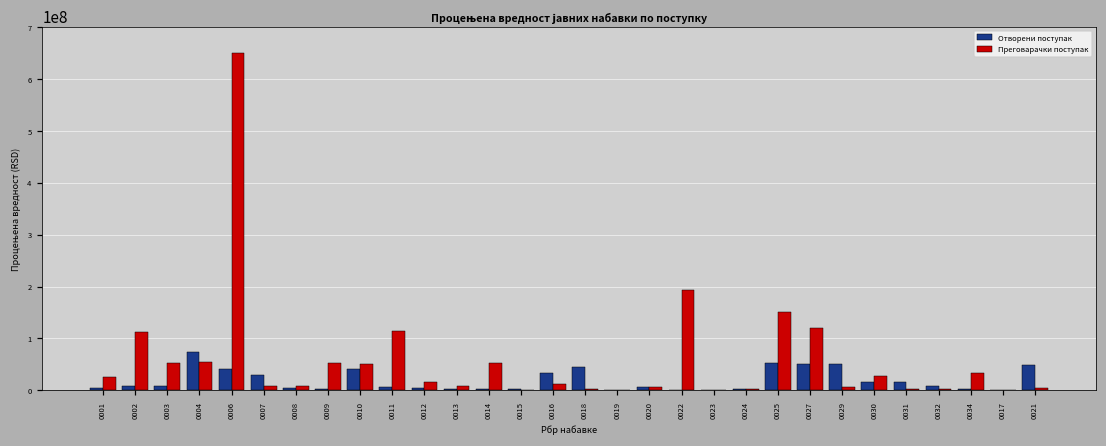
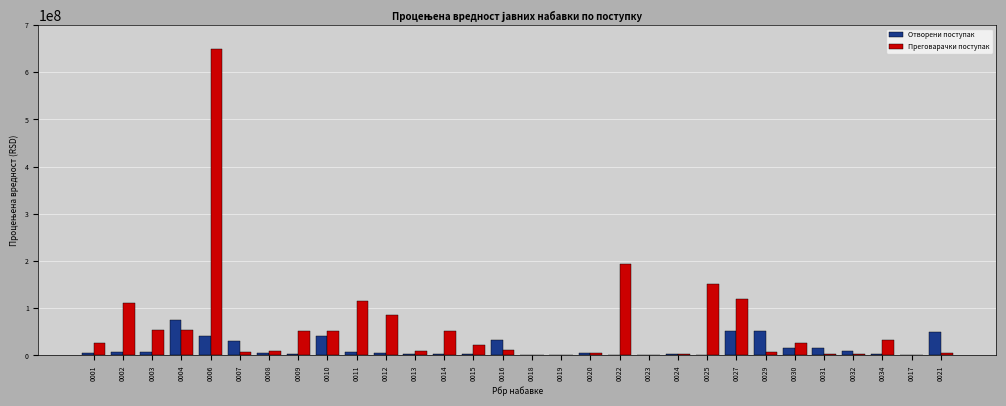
  {
    "Отворени поступак": {
      "0002": 10000000,
      "0003": 10000000,
      "0004": 70000000,
      "0006": 40000000,
      "0007": 30000000,
      "0010": 40000000,
      "0011": 10000000,
      "0016": 30000000,
-     "0018": 40000000,
+     "0018": 0,
      "0020": 10000000,
-     "0025": 50000000,
+     "0025": 0,
      "0027": 50000000,
      "0029": 50000000,
      "0030": 20000000,
      "0031": 20000000,
      "0032": 10000000,
      "0021": 50000000
    },
    "Преговарачки поступак": {
      "0001": 30000000,
      "0002": 110000000,
      "0003": 50000000,
      "0004": 50000000,
      "0006": 650000000,
      "0007": 10000000,
      "0008": 10000000,
      "0009": 50000000,
      "0010": 50000000,
      "0011": 110000000,
-     "0012": 20000000,
+     "0012": 90000000,
      "0013": 10000000,
      "0014": 50000000,
-     "0015": 0,
+     "0015": 20000000,
      "0016": 10000000,
      "0020": 10000000,
      "0022": 190000000,
      "0025": 150000000,
      "0027": 120000000,
      "0029": 10000000,
      "0030": 30000000,
      "0034": 30000000
    }
  }
